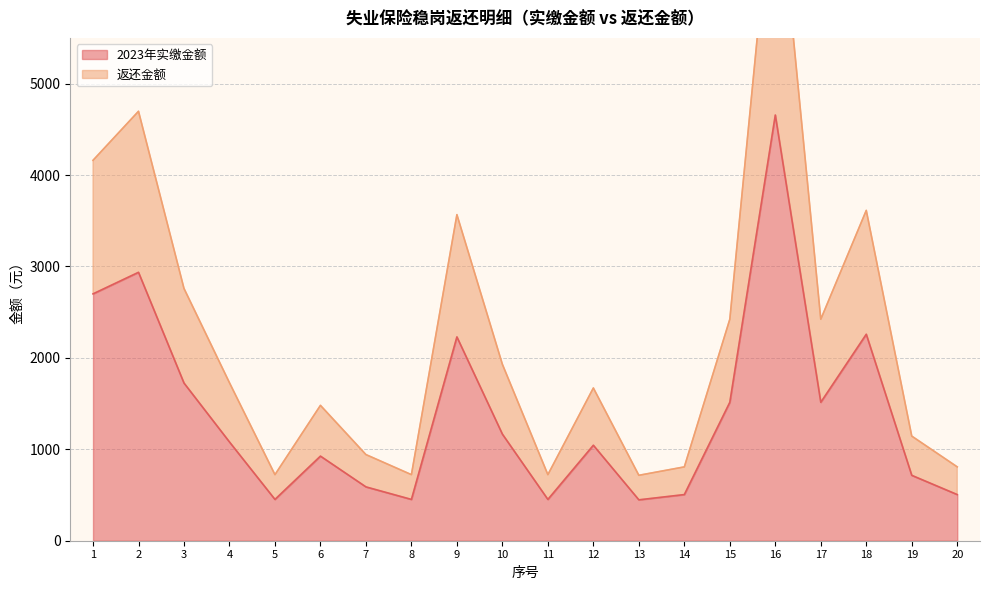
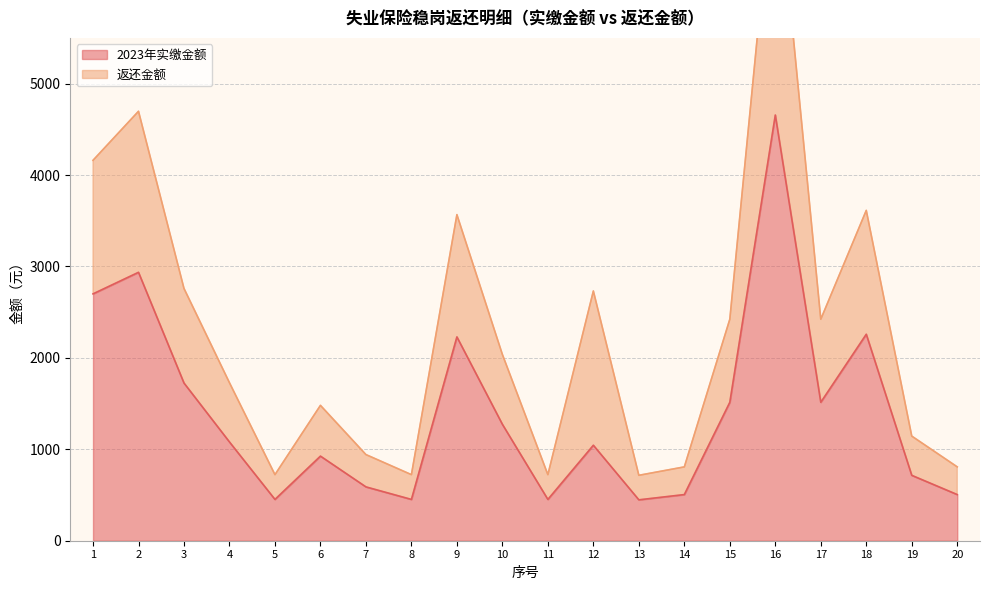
  {
    "2023年实缴金额": {
      "1": 2700,
      "2": 2900,
      "3": 1700,
      "4": 1100,
      "5": 500,
      "6": 900,
      "7": 600,
      "8": 500,
      "9": 2200,
-     "10": 1200,
+     "10": 1300,
      "11": 500,
      "12": 1000,
      "13": 400,
      "14": 500,
      "15": 1500,
      "16": 4700,
      "17": 1500,
      "18": 2300,
      "19": 700,
      "20": 500
    },
    "返还金额": {
      "1": 1500,
      "2": 1800,
      "3": 1000,
      "4": 600,
      "5": 300,
      "6": 600,
      "7": 400,
      "8": 300,
      "9": 1300,
      "10": 800,
      "11": 300,
-     "12": 600,
+     "12": 1700,
      "13": 300,
      "14": 300,
      "15": 900,
      "17": 900,
      "18": 1400,
      "19": 400,
      "20": 300
    }
  }
